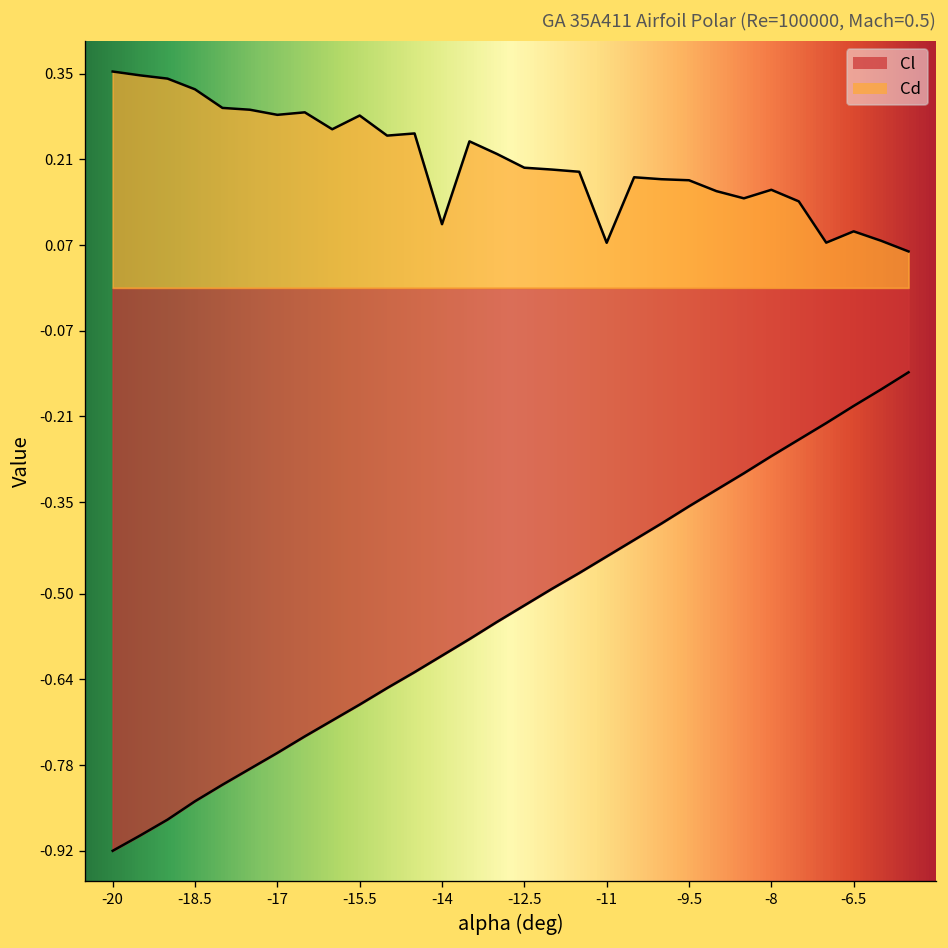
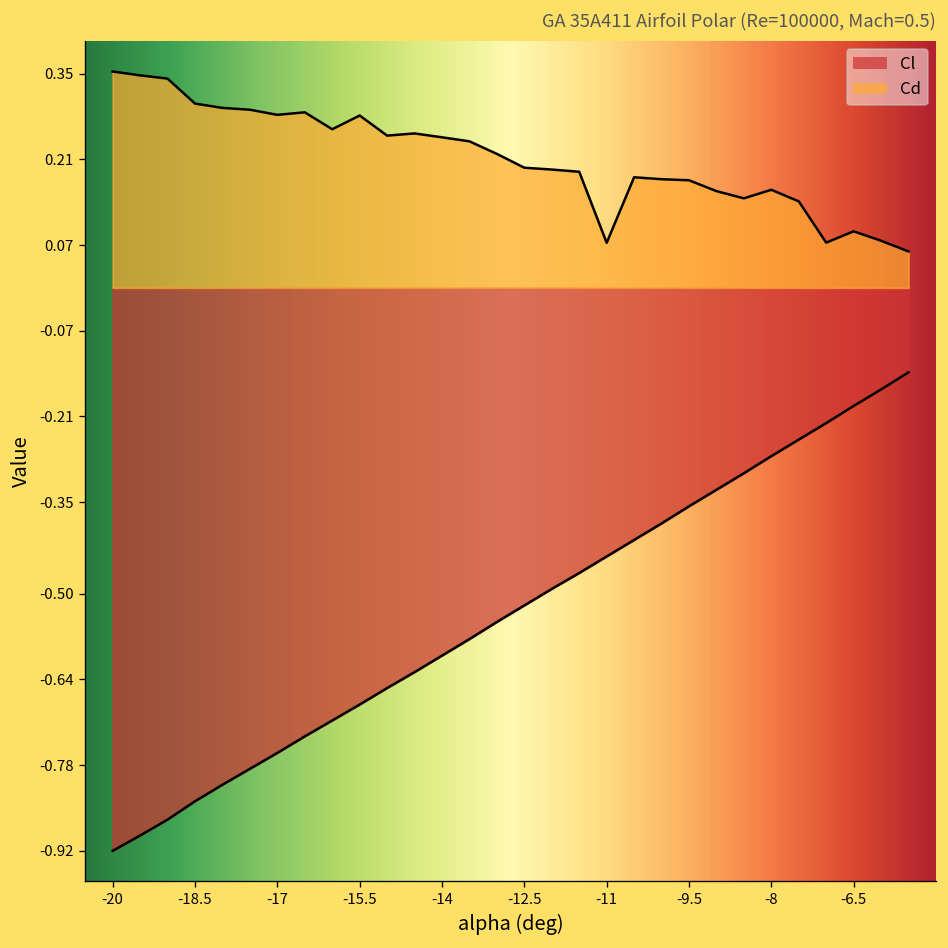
  {
    "Cd": {
      "-20": 0.35,
-     "-18.5": 0.32,
+     "-18.5": 0.30,
      "-17": 0.28,
      "-15.5": 0.28,
-     "-14": 0.10,
+     "-14": 0.25,
      "-12.5": 0.20,
      "-11": 0.07,
      "-9.5": 0.18,
      "-8": 0.16,
      "-6.5": 0.09
    }
  }
